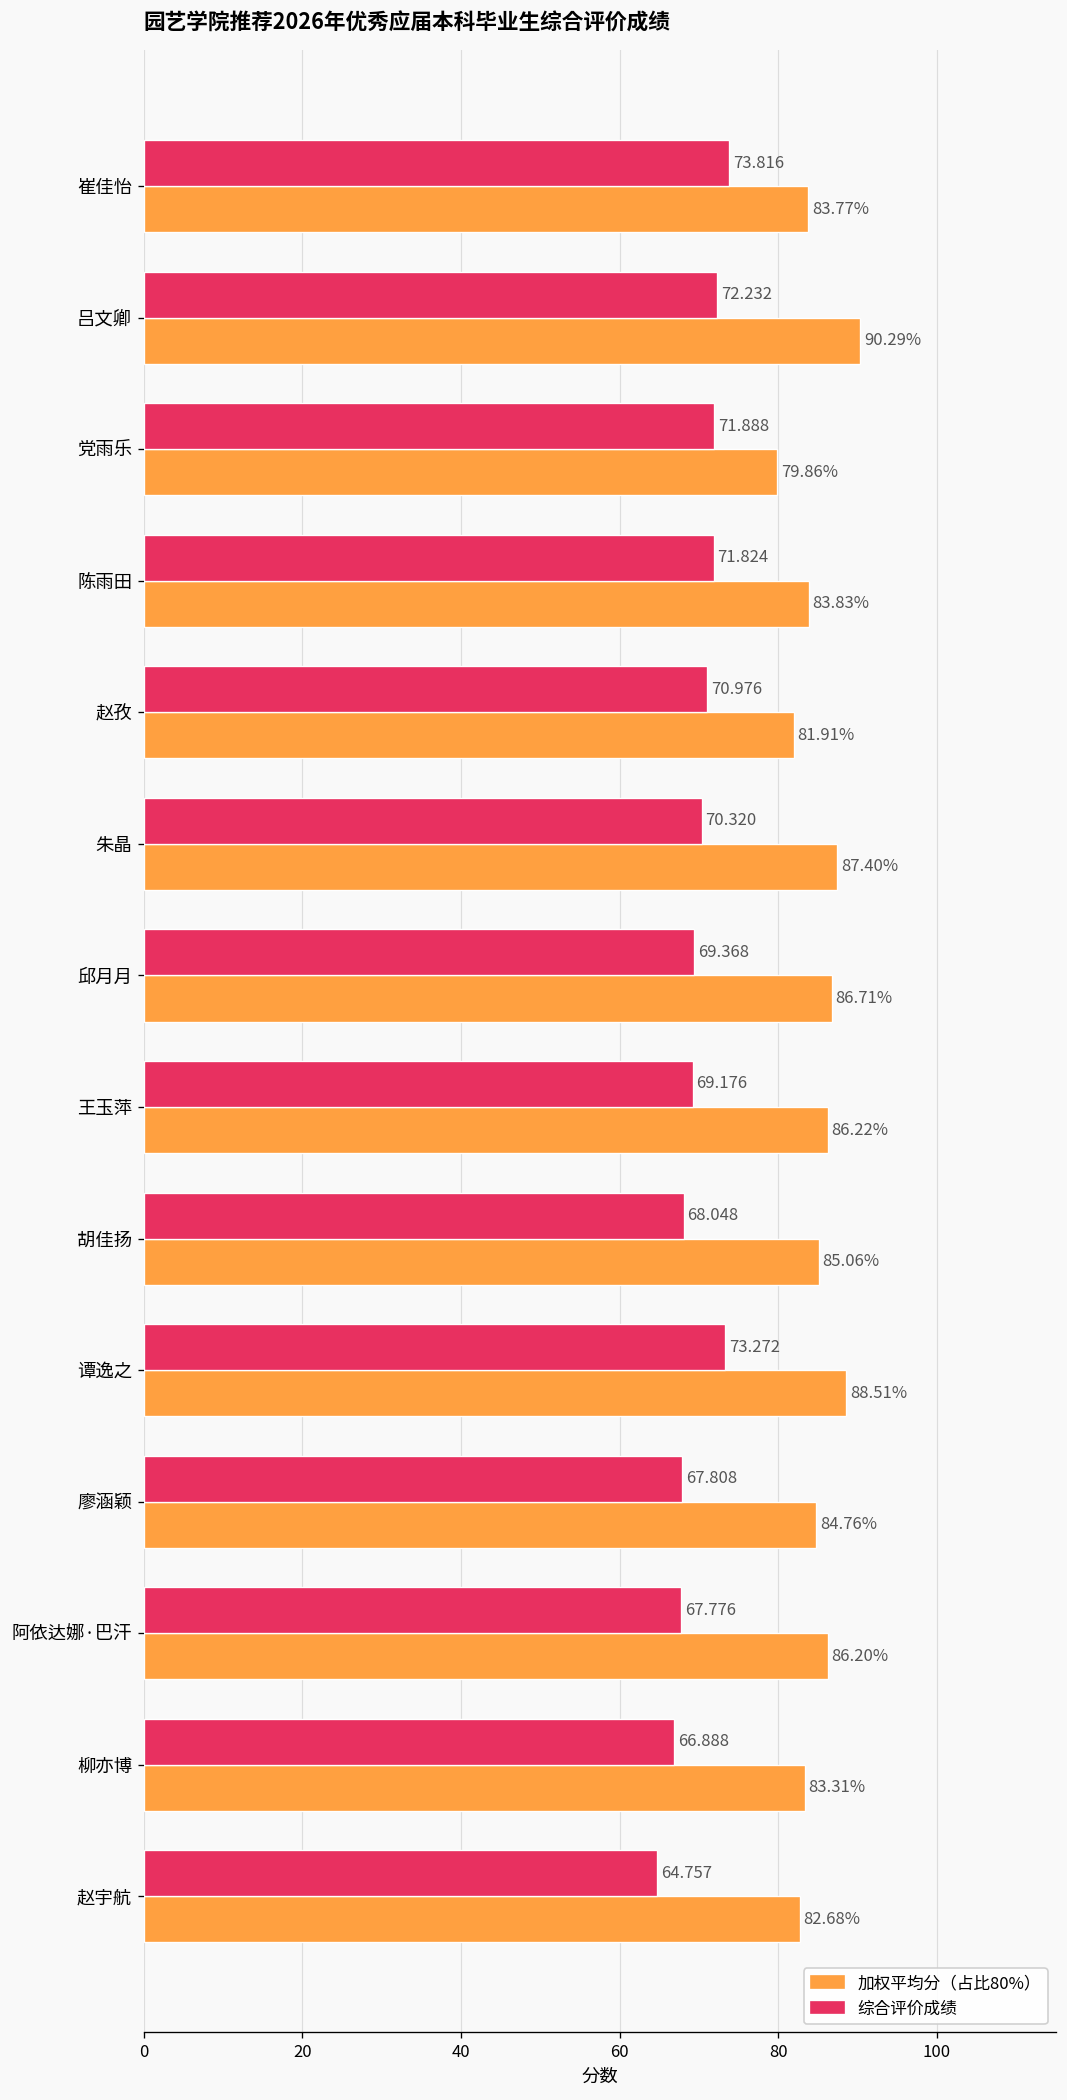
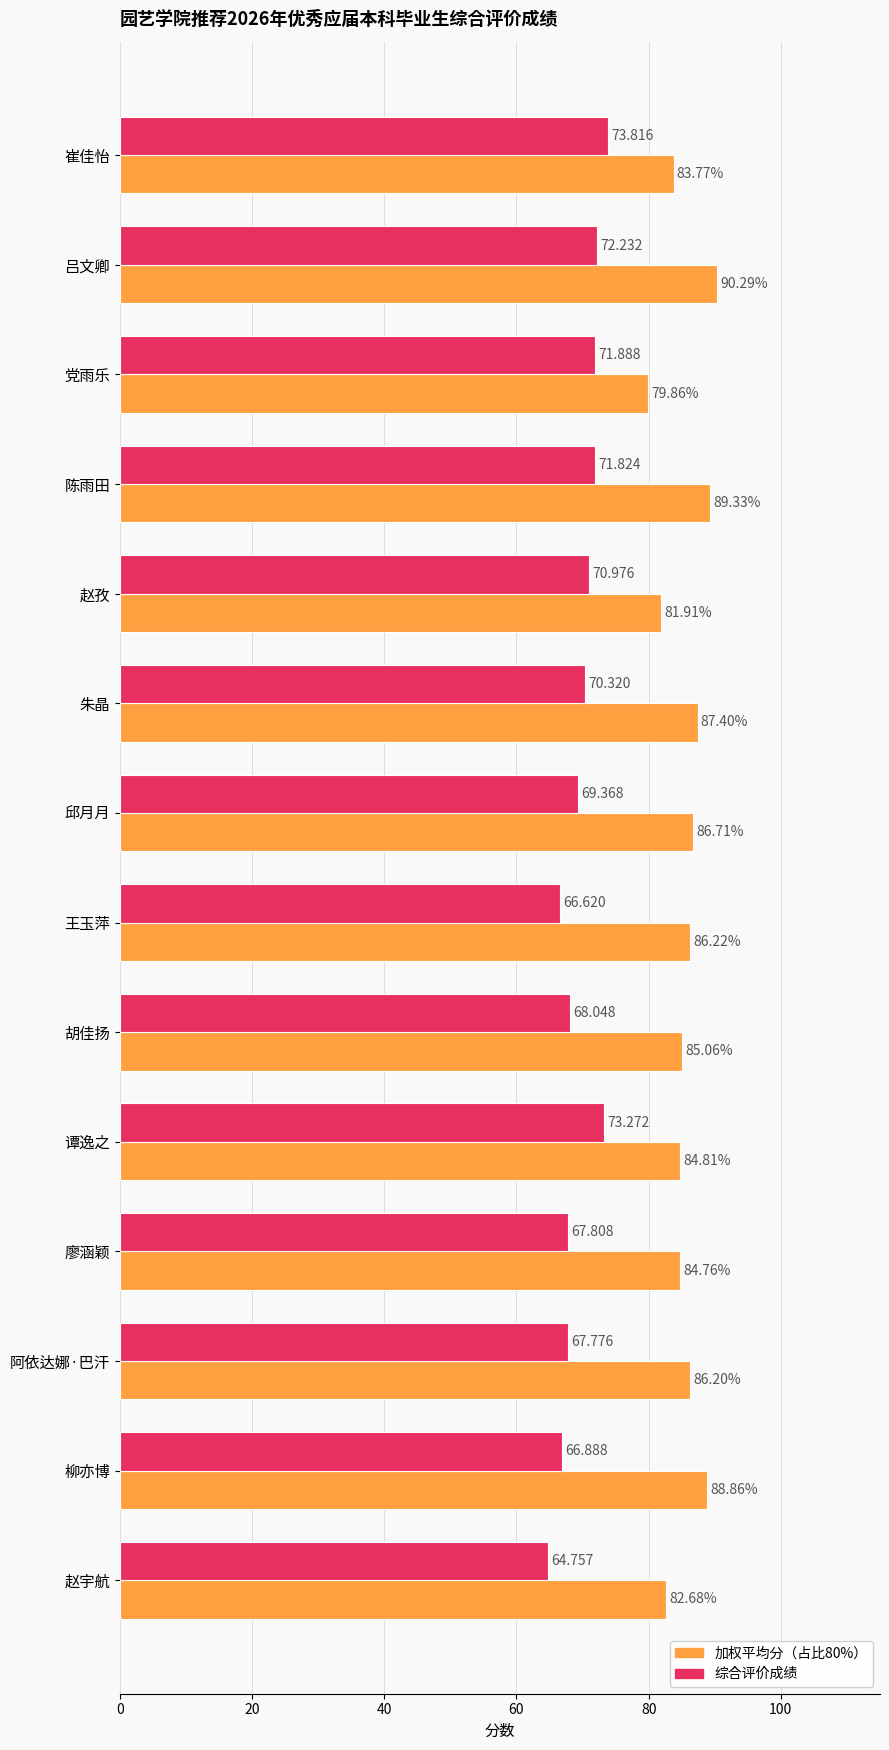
  {
    "加权平均分（占比80%）": {
      "崔佳怡": "83.77%",
      "吕文卿": "90.29%",
      "党雨乐": "79.86%",
-     "陈雨田": "83.83%",
+     "陈雨田": "89.33%",
      "赵孜": "81.91%",
      "朱晶": "87.40%",
      "邱月月": "86.71%",
      "王玉萍": "86.22%",
      "胡佳扬": "85.06%",
-     "谭逸之": "88.51%",
+     "谭逸之": "84.81%",
      "廖涵颖": "84.76%",
      "阿依达娜·巴汗": "86.20%",
-     "柳亦博": "83.31%",
+     "柳亦博": "88.86%",
      "赵宇航": "82.68%"
    },
    "综合评价成绩": {
      "崔佳怡": "73.816",
      "吕文卿": "72.232",
      "党雨乐": "71.888",
      "陈雨田": "71.824",
      "赵孜": "70.976",
      "朱晶": "70.320",
      "邱月月": "69.368",
-     "王玉萍": "69.176",
+     "王玉萍": "66.620",
      "胡佳扬": "68.048",
      "谭逸之": "73.272",
      "廖涵颖": "67.808",
      "阿依达娜·巴汗": "67.776",
      "柳亦博": "66.888",
      "赵宇航": "64.757"
    }
  }
